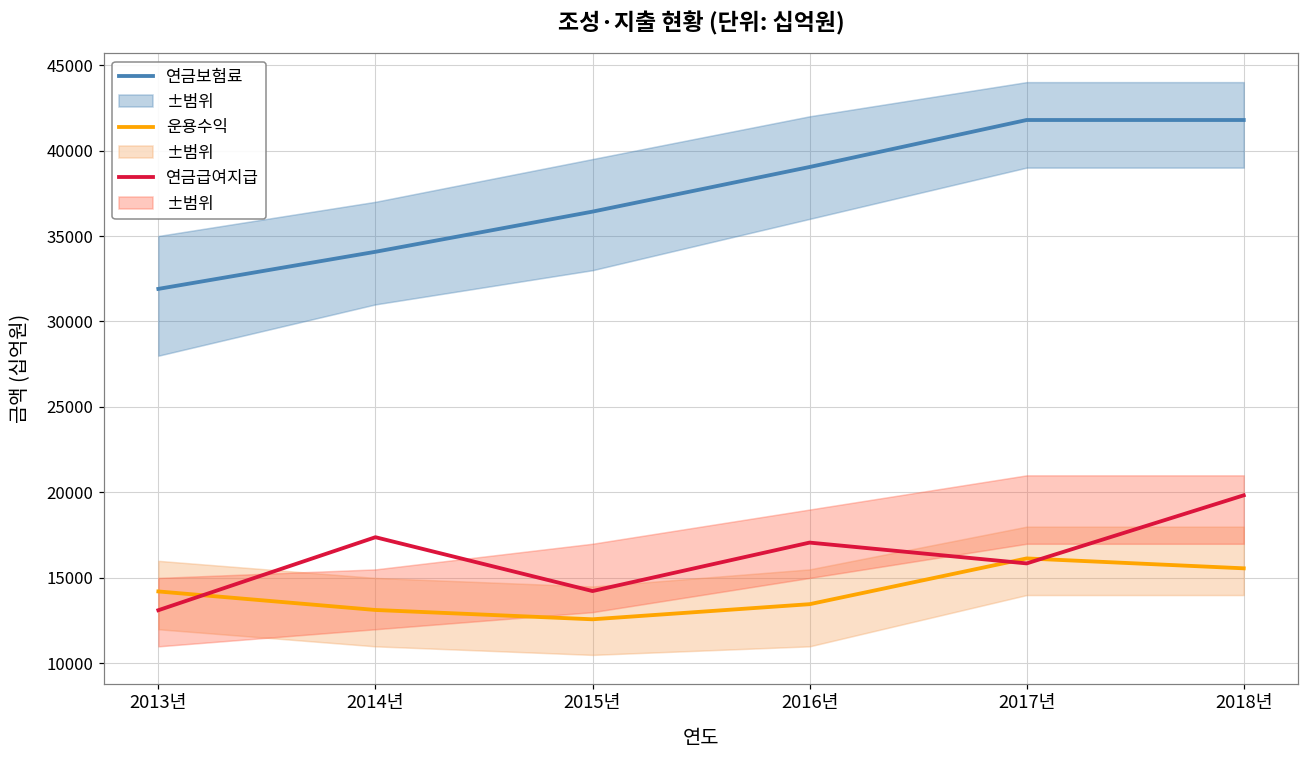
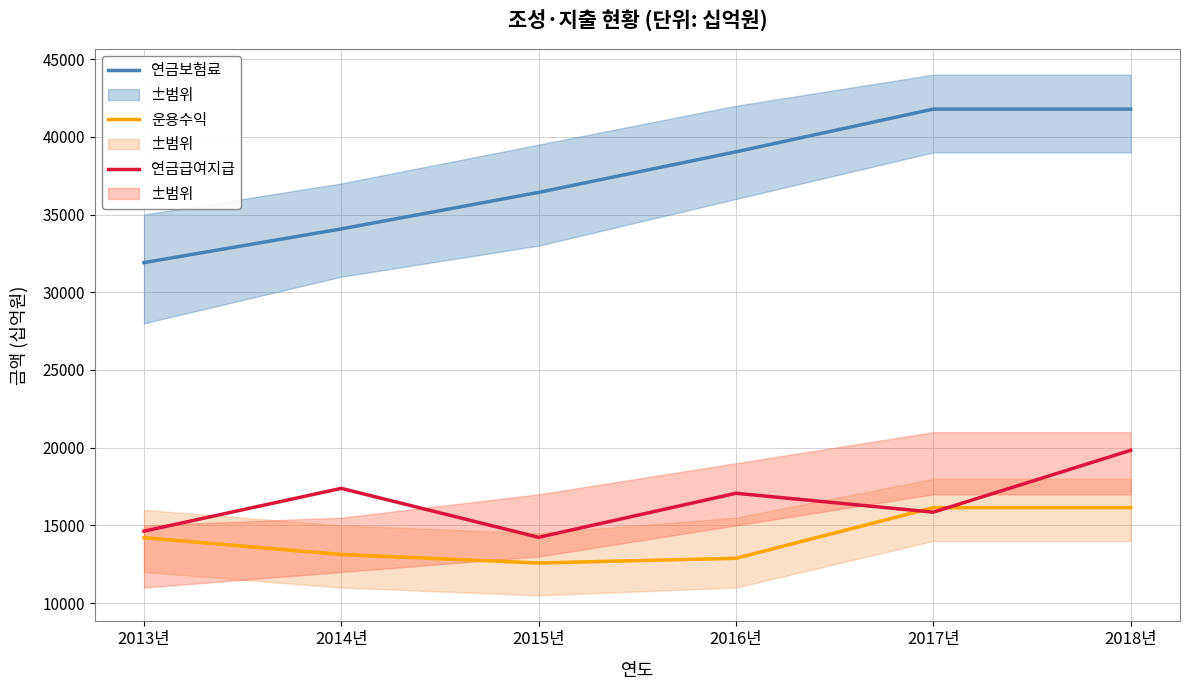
  {
    "운용수익": {
      "2013년": 14200,
      "2014년": 13100,
      "2015년": 12600,
-     "2016년": 13500,
+     "2016년": 12900,
      "2017년": 16100,
-     "2018년": 15600
+     "2018년": 16100
    },
    "연금급여지급": {
-     "2013년": 13100,
+     "2013년": 14600,
      "2014년": 17400,
      "2015년": 14200,
      "2016년": 17100,
      "2017년": 15900,
      "2018년": 19800
    }
  }
